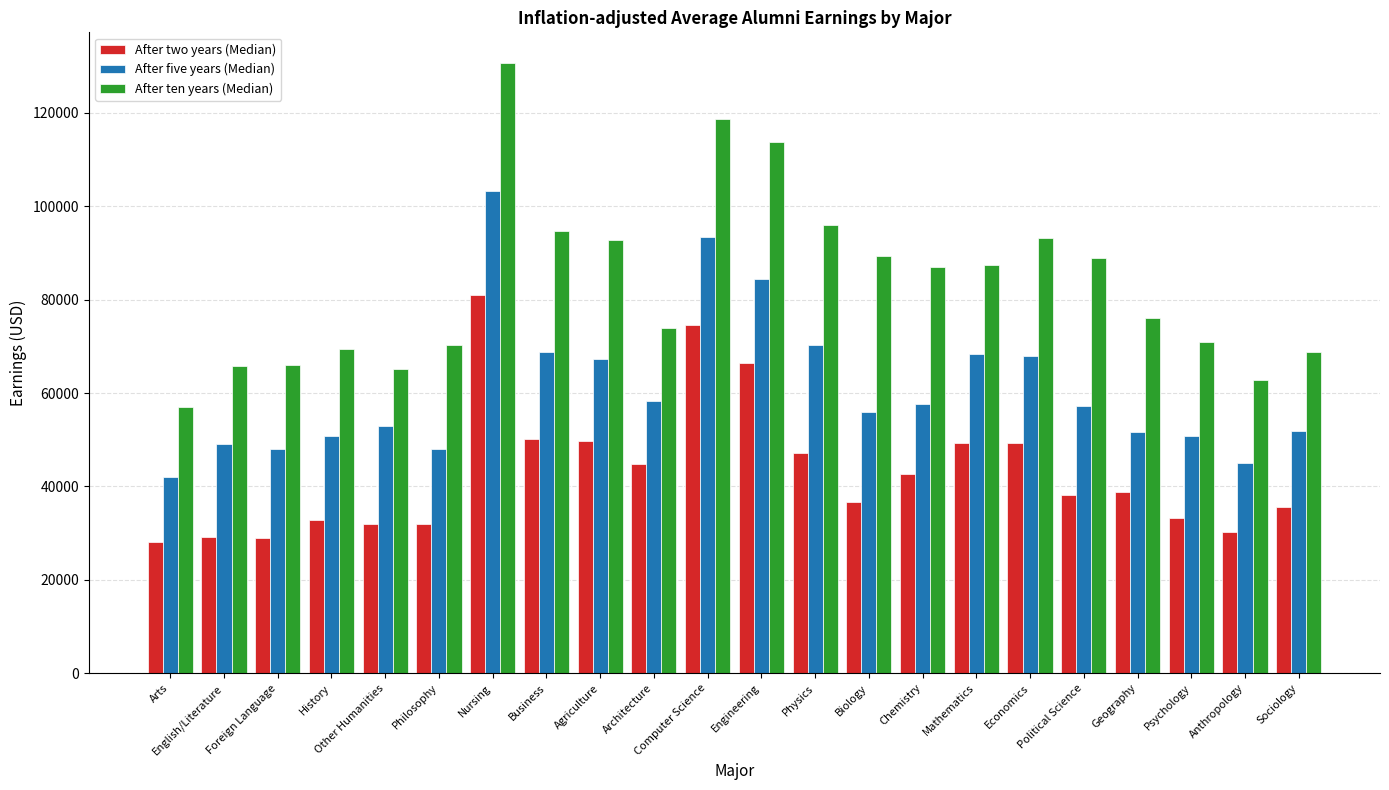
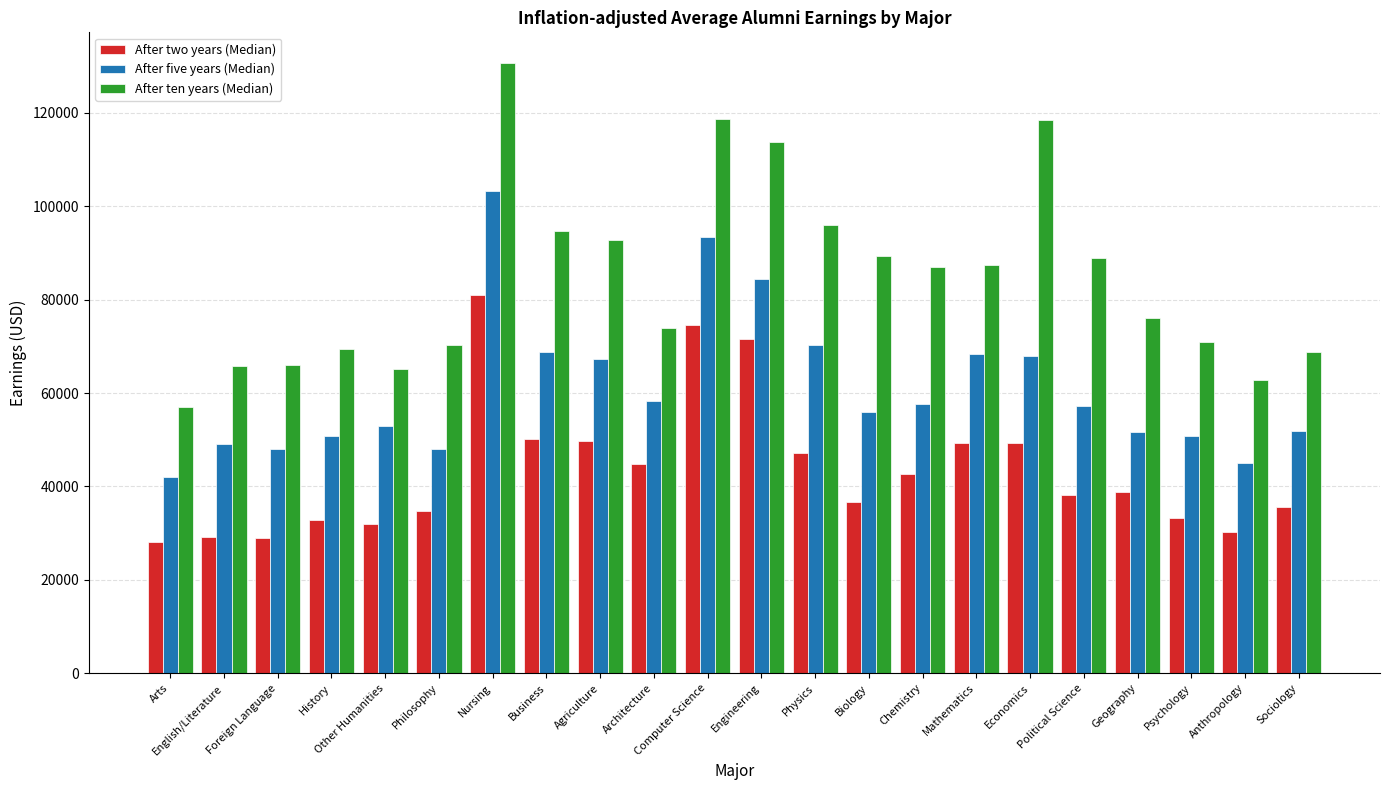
  {
    "After two years (Median)": {
      "Arts": 28000,
      "English/Literature": 29000,
      "Foreign Language": 29000,
      "History": 33000,
      "Other Humanities": 32000,
-     "Philosophy": 32000,
+     "Philosophy": 35000,
      "Nursing": 81000,
      "Business": 50000,
      "Agriculture": 50000,
      "Architecture": 45000,
      "Computer Science": 75000,
-     "Engineering": 66000,
+     "Engineering": 72000,
      "Physics": 47000,
      "Biology": 37000,
      "Chemistry": 43000,
      "Mathematics": 49000,
      "Economics": 49000,
      "Political Science": 38000,
      "Geography": 39000,
      "Psychology": 33000,
      "Anthropology": 30000,
      "Sociology": 36000
    },
    "After five years (Median)": {
      "Arts": 42000,
      "English/Literature": 49000,
      "Foreign Language": 48000,
      "History": 51000,
      "Other Humanities": 53000,
      "Philosophy": 48000,
      "Nursing": 103000,
      "Business": 69000,
      "Agriculture": 67000,
      "Architecture": 58000,
      "Computer Science": 93000,
      "Engineering": 84000,
      "Physics": 70000,
      "Biology": 56000,
      "Chemistry": 58000,
      "Mathematics": 68000,
      "Economics": 68000,
      "Political Science": 57000,
      "Geography": 52000,
      "Psychology": 51000,
      "Anthropology": 45000,
      "Sociology": 52000
    },
    "After ten years (Median)": {
      "Arts": 57000,
      "English/Literature": 66000,
      "Foreign Language": 66000,
      "History": 70000,
      "Other Humanities": 65000,
      "Philosophy": 70000,
      "Nursing": 131000,
      "Business": 95000,
      "Agriculture": 93000,
      "Architecture": 74000,
      "Computer Science": 119000,
      "Engineering": 114000,
      "Physics": 96000,
      "Biology": 89000,
      "Chemistry": 87000,
      "Mathematics": 87000,
-     "Economics": 93000,
+     "Economics": 118000,
      "Political Science": 89000,
      "Geography": 76000,
      "Psychology": 71000,
      "Anthropology": 63000,
      "Sociology": 69000
    }
  }
